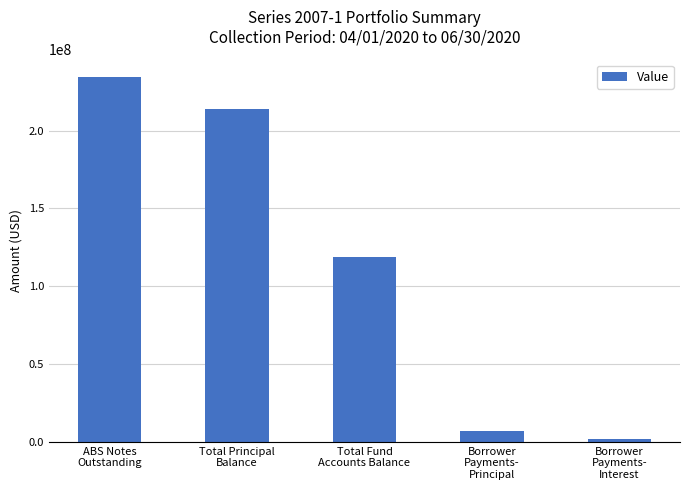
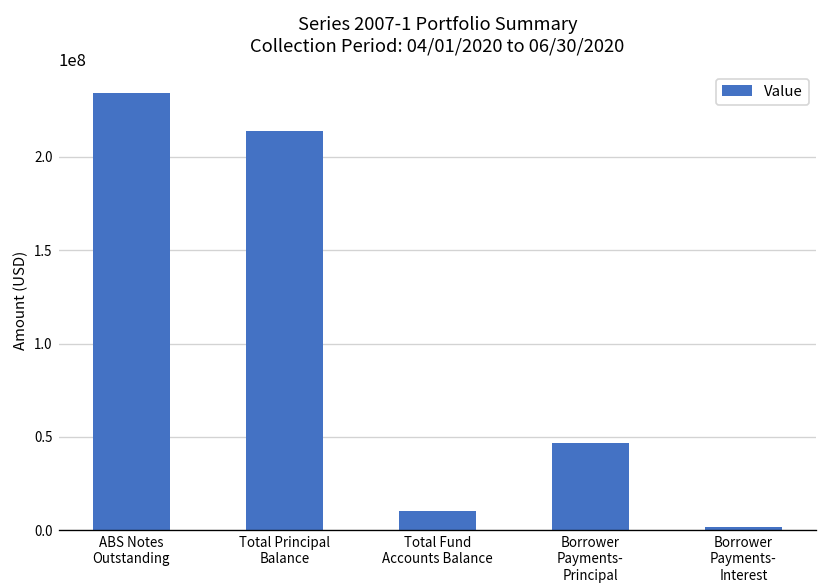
  {
    "ABS Notes Outstanding": 234000000,
    "Total Principal Balance": 214000000,
-   "Total Fund Accounts Balance": 119000000,
-   "Borrower Payments- Principal": 7000000,
+   "Total Fund Accounts Balance": 10000000,
+   "Borrower Payments- Principal": 47000000,
    "Borrower Payments- Interest": 2000000
  }
